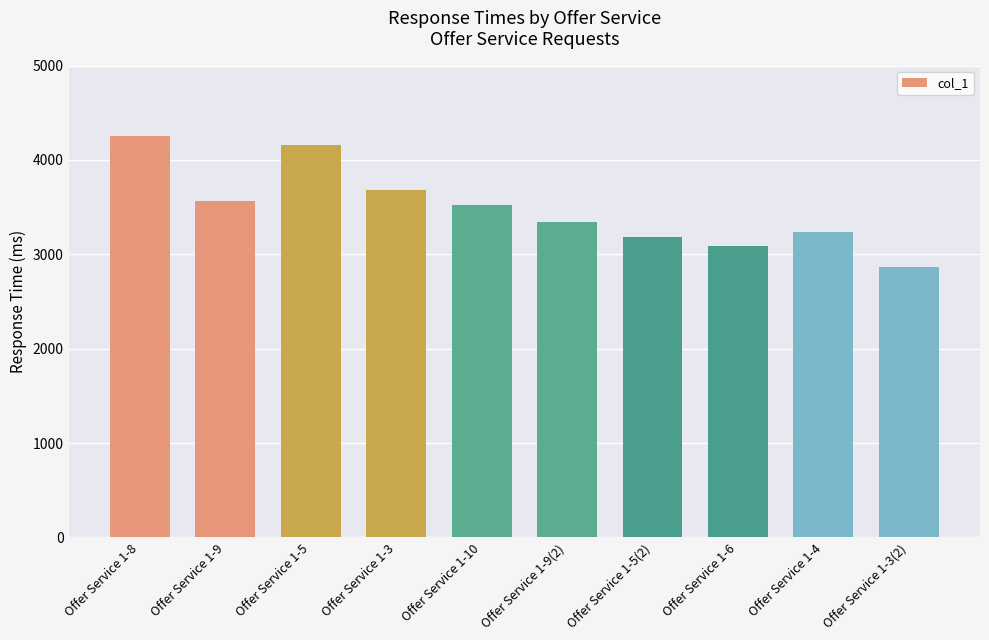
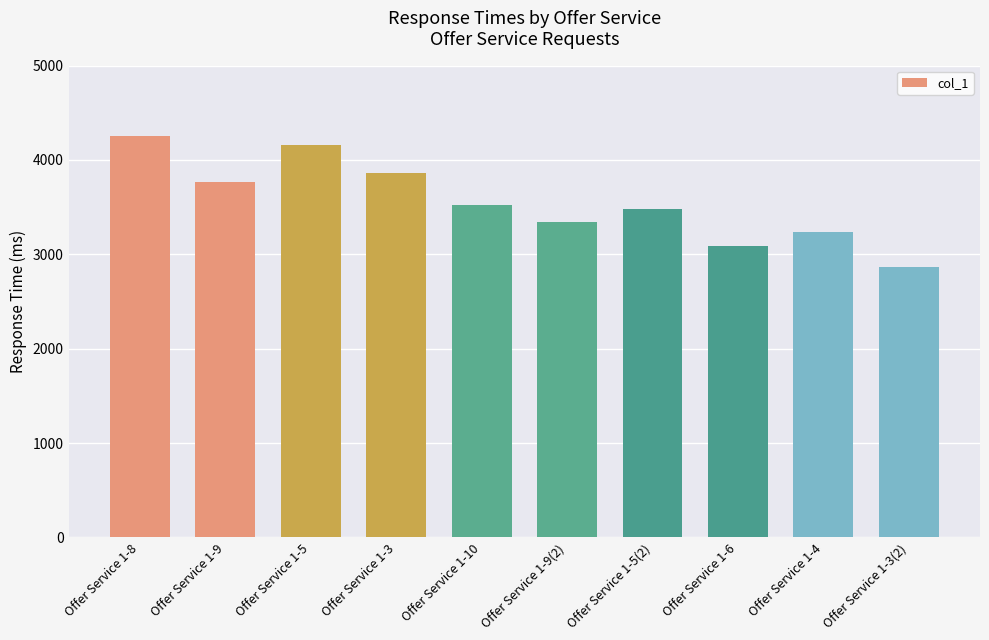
  {
    "Offer Service 1-8": 4300,
-   "Offer Service 1-9": 3600,
+   "Offer Service 1-9": 3800,
    "Offer Service 1-5": 4200,
-   "Offer Service 1-3": 3700,
+   "Offer Service 1-3": 3900,
    "Offer Service 1-10": 3500,
    "Offer Service 1-9(2)": 3300,
-   "Offer Service 1-5(2)": 3200,
+   "Offer Service 1-5(2)": 3500,
    "Offer Service 1-6": 3100,
    "Offer Service 1-4": 3200,
    "Offer Service 1-3(2)": 2900
  }
